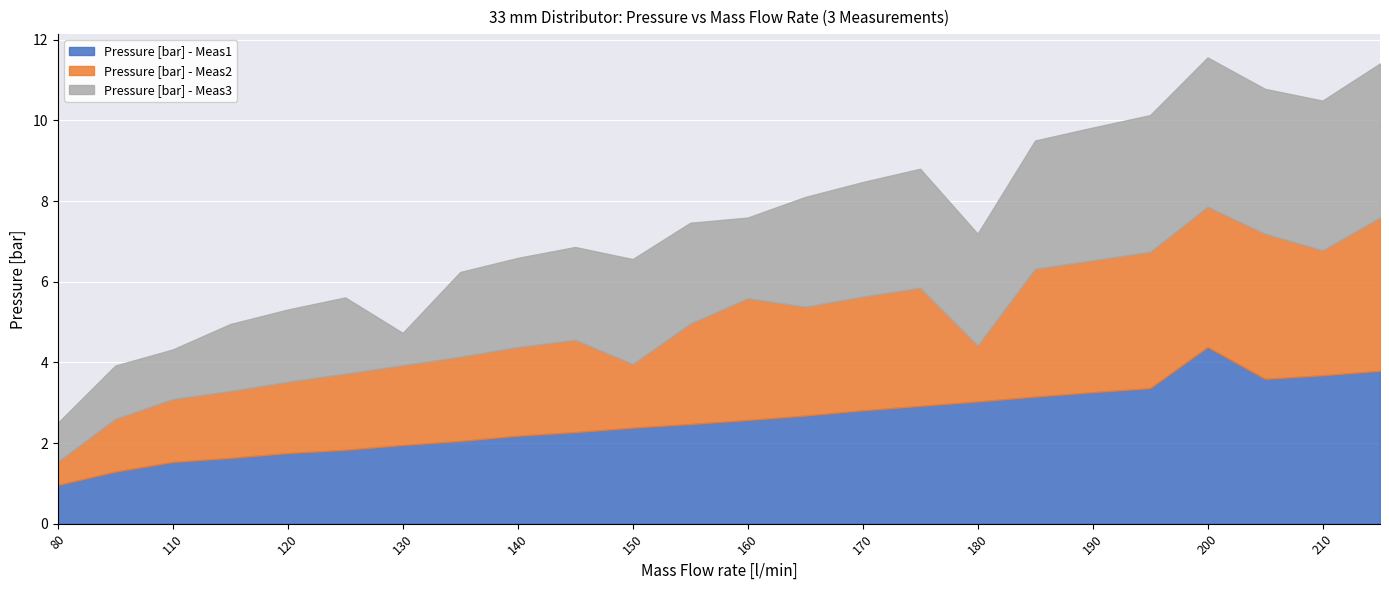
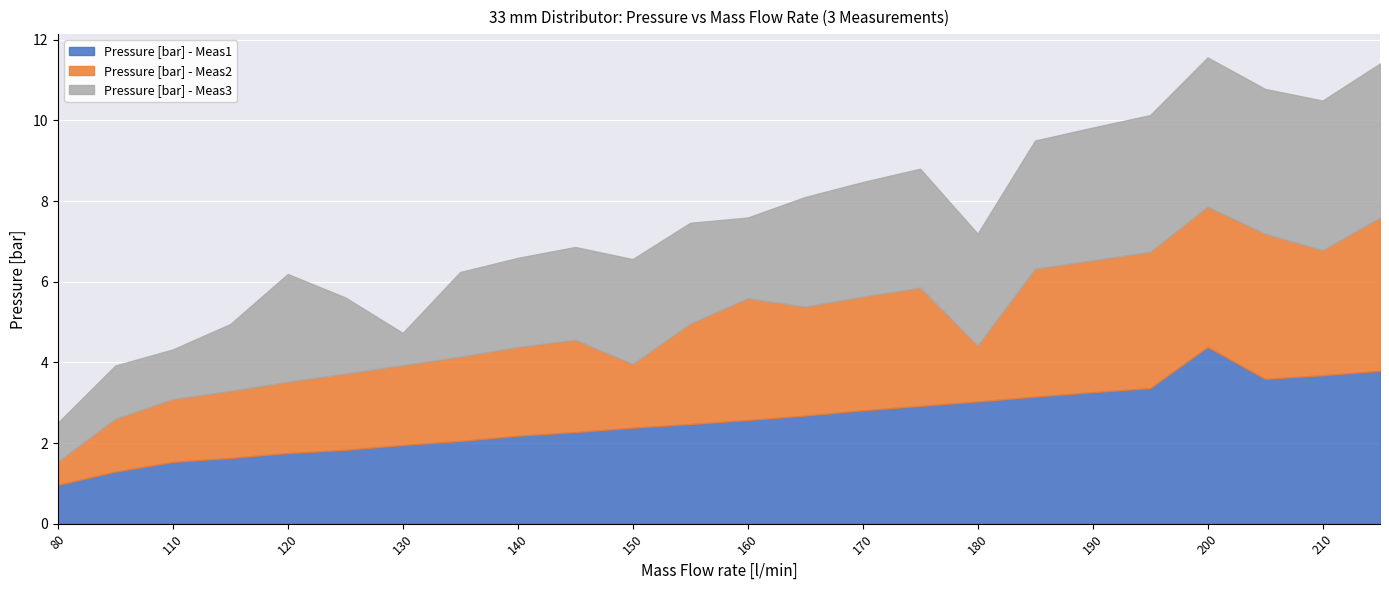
  {
    "Pressure [bar] - Meas1": {
      "80": 1.0,
      "110": 1.5,
      "120": 1.8,
      "130": 2.0,
      "140": 2.2,
      "150": 2.4,
      "160": 2.6,
      "170": 2.8,
      "180": 3.0,
      "190": 3.3,
      "200": 4.4,
      "210": 3.7
    },
    "Pressure [bar] - Meas2": {
      "80": 0.6,
      "110": 1.6,
      "120": 1.8,
      "130": 2.0,
      "140": 2.2,
      "150": 1.6,
      "160": 3.0,
      "170": 2.8,
      "180": 1.4,
      "190": 3.3,
      "200": 3.5,
      "210": 3.1
    },
    "Pressure [bar] - Meas3": {
      "80": 1.0,
      "110": 1.2,
-     "120": 1.8,
+     "120": 2.7,
      "130": 0.8,
      "140": 2.2,
      "150": 2.6,
      "160": 2.0,
      "170": 2.8,
      "180": 2.8,
      "190": 3.3,
      "200": 3.7,
      "210": 3.7
    }
  }
